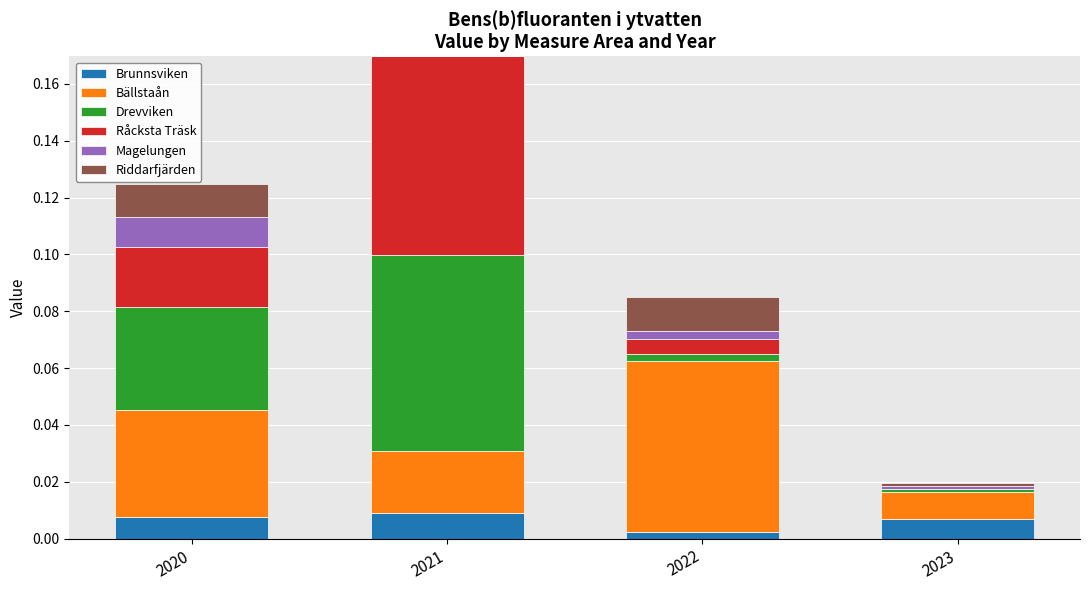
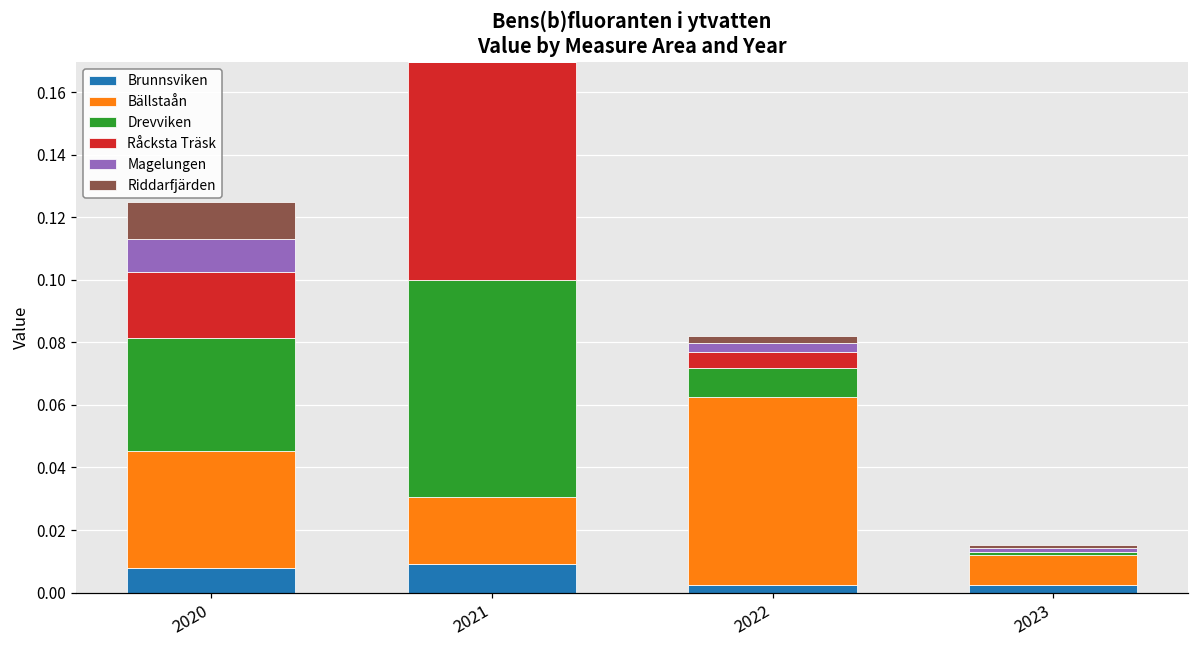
  {
    "Brunnsviken": {
      "2020": 0.008,
      "2021": 0.009,
      "2022": 0.003,
-     "2023": 0.007
+     "2023": 0.003
    },
    "Bällstaån": {
      "2020": 0.038,
      "2021": 0.022,
      "2022": 0.060,
      "2023": 0.010
    },
    "Drevviken": {
      "2020": 0.036,
      "2021": 0.069,
-     "2022": 0.002,
+     "2022": 0.009,
      "2023": 0.001
    },
    "Råcksta Träsk": {
      "2020": 0.021,
      "2021": 0.070,
      "2022": 0.005,
      "2023": 0.000
    },
    "Magelungen": {
      "2020": 0.010,
      "2021": 0.000,
      "2022": 0.003,
      "2023": 0.001
    },
    "Riddarfjärden": {
      "2020": 0.012,
      "2021": 0.000,
-     "2022": 0.012,
+     "2022": 0.002,
      "2023": 0.001
    }
  }
